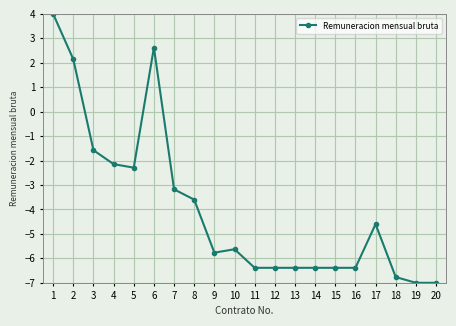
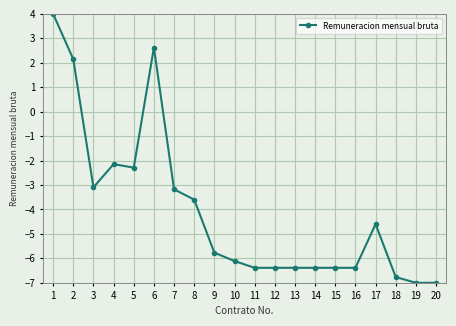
  {
    "1": 4.0,
    "2": 2.1,
-   "3": -1.6,
+   "3": -3.1,
    "4": -2.1,
    "5": -2.3,
    "6": 2.6,
    "7": -3.2,
    "8": -3.6,
    "9": -5.8,
-   "10": -5.6,
+   "10": -6.1,
    "11": -6.4,
    "12": -6.4,
    "13": -6.4,
    "14": -6.4,
    "15": -6.4,
    "16": -6.4,
    "17": -4.6,
    "18": -6.8,
    "19": -7.0,
    "20": -7.0
  }
